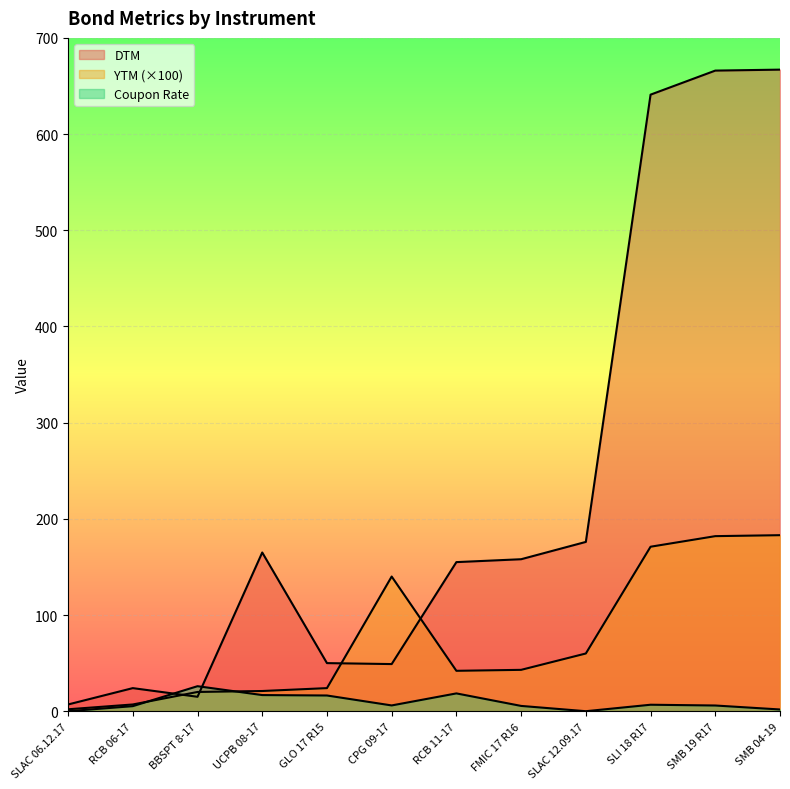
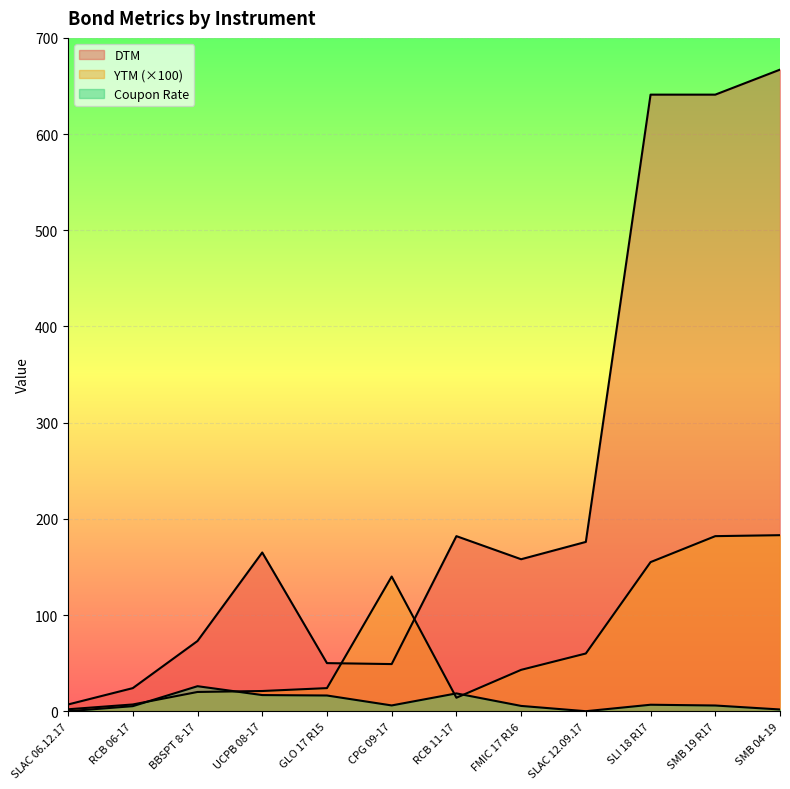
  {
    "DTM": {
      "SLAC 06.12.17": 10,
      "RCB 06-17": 20,
-     "BBSPT 8-17": 20,
+     "BBSPT 8-17": 70,
      "UCPB 08-17": 170,
      "GLO 17 R15": 50,
      "CPG 09-17": 50,
-     "RCB 11-17": 160,
+     "RCB 11-17": 180,
      "FMIC 17 R16": 160,
      "SLAC 12.09.17": 180,
      "SLI 18 R17": 640,
-     "SMB 19 R17": 670,
+     "SMB 19 R17": 640,
      "SMB 04-19": 670
    },
    "YTM (×100)": {
      "BBSPT 8-17": 20,
      "UCPB 08-17": 20,
      "GLO 17 R15": 20,
      "CPG 09-17": 140,
-     "RCB 11-17": 40,
+     "RCB 11-17": 10,
      "FMIC 17 R16": 40,
      "SLAC 12.09.17": 60,
-     "SLI 18 R17": 170,
+     "SLI 18 R17": 160,
      "SMB 19 R17": 180,
      "SMB 04-19": 180
    },
    "Coupon Rate": {
      "BBSPT 8-17": 30,
      "UCPB 08-17": 20,
      "GLO 17 R15": 20,
      "CPG 09-17": 10,
      "RCB 11-17": 20,
      "FMIC 17 R16": 10,
      "SLAC 12.09.17": 0,
      "SLI 18 R17": 10,
      "SMB 19 R17": 10,
      "SMB 04-19": 0
    }
  }
